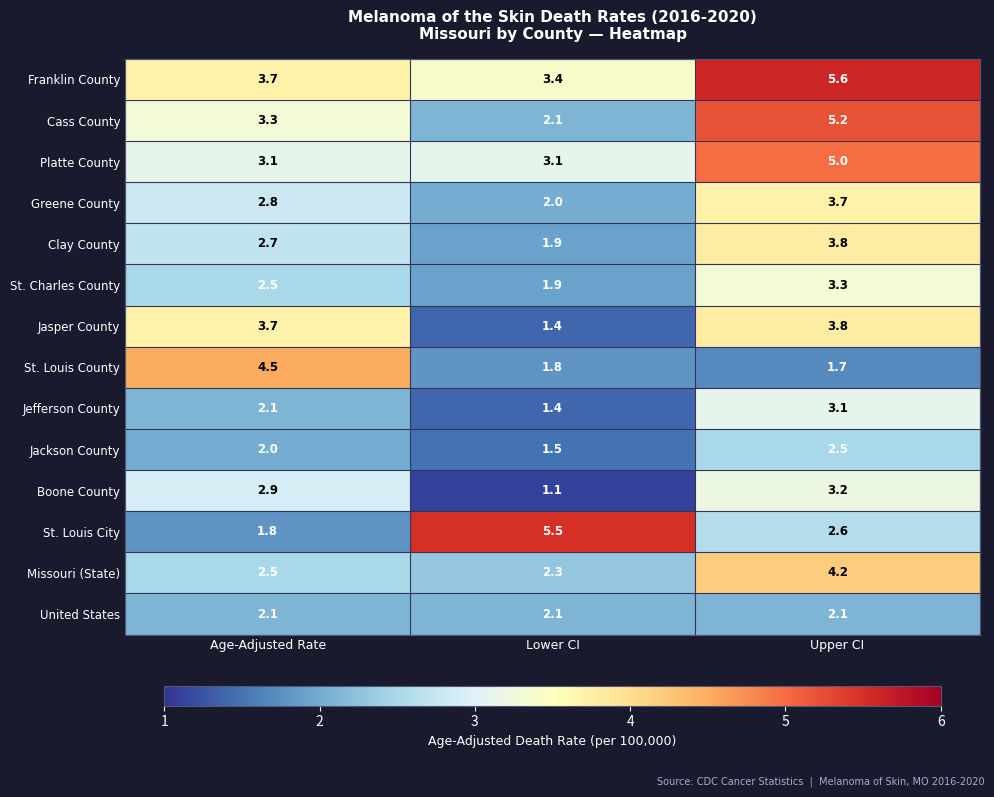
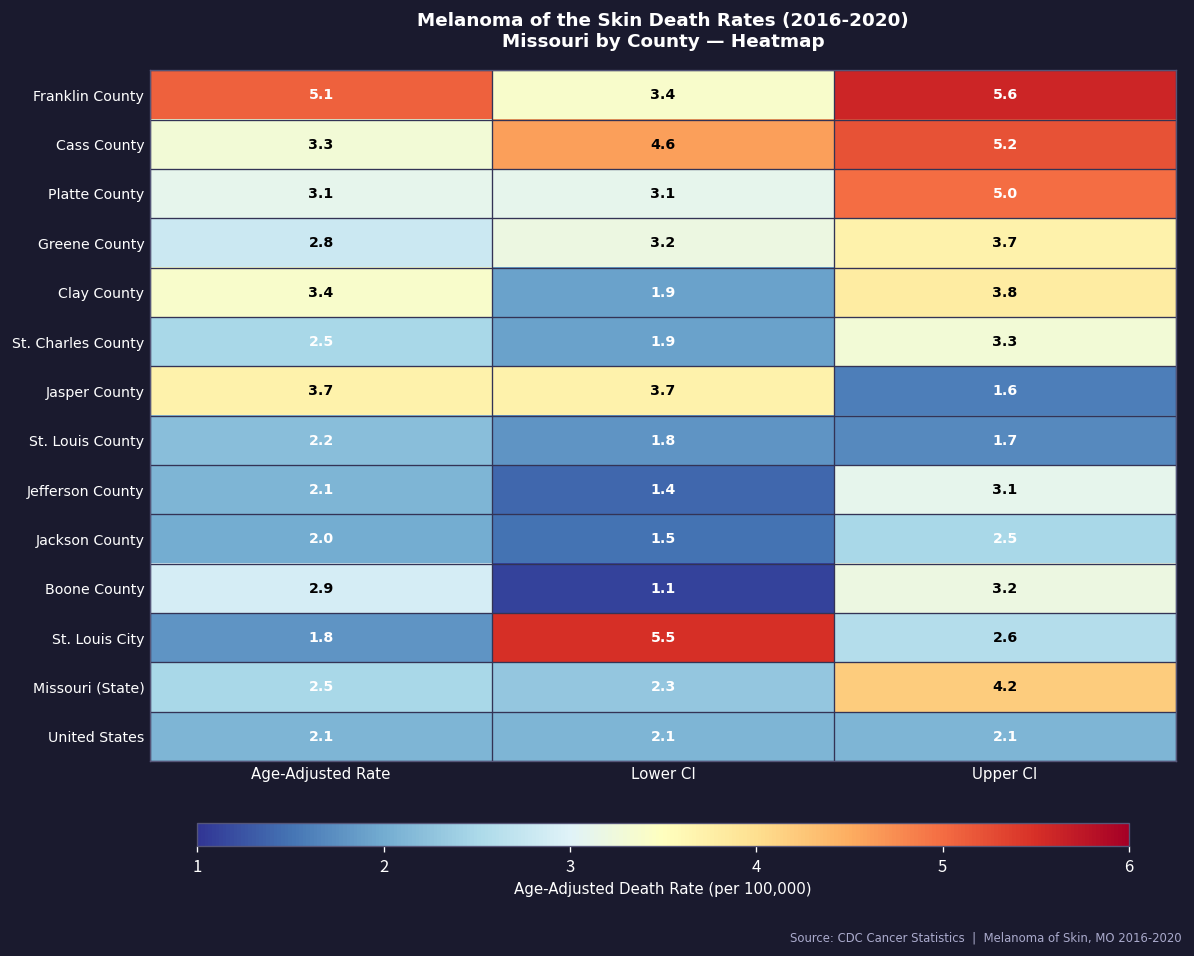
  {
    "Franklin County": {
-     "Age-Adjusted Rate": 3.7,
+     "Age-Adjusted Rate": 5.1,
      "Lower CI": 3.4,
      "Upper CI": 5.6
    },
    "Cass County": {
      "Age-Adjusted Rate": 3.3,
-     "Lower CI": 2.1,
+     "Lower CI": 4.6,
      "Upper CI": 5.2
    },
    "Platte County": {
      "Age-Adjusted Rate": 3.1,
      "Lower CI": 3.1,
      "Upper CI": 5.0
    },
    "Greene County": {
      "Age-Adjusted Rate": 2.8,
-     "Lower CI": 2.0,
+     "Lower CI": 3.2,
      "Upper CI": 3.7
    },
    "Clay County": {
-     "Age-Adjusted Rate": 2.7,
+     "Age-Adjusted Rate": 3.4,
      "Lower CI": 1.9,
      "Upper CI": 3.8
    },
    "St. Charles County": {
      "Age-Adjusted Rate": 2.5,
      "Lower CI": 1.9,
      "Upper CI": 3.3
    },
    "Jasper County": {
      "Age-Adjusted Rate": 3.7,
-     "Lower CI": 1.4,
-     "Upper CI": 3.8
+     "Lower CI": 3.7,
+     "Upper CI": 1.6
    },
    "St. Louis County": {
-     "Age-Adjusted Rate": 4.5,
+     "Age-Adjusted Rate": 2.2,
      "Lower CI": 1.8,
      "Upper CI": 1.7
    },
    "Jefferson County": {
      "Age-Adjusted Rate": 2.1,
      "Lower CI": 1.4,
      "Upper CI": 3.1
    },
    "Jackson County": {
      "Age-Adjusted Rate": 2.0,
      "Lower CI": 1.5,
      "Upper CI": 2.5
    },
    "Boone County": {
      "Age-Adjusted Rate": 2.9,
      "Lower CI": 1.1,
      "Upper CI": 3.2
    },
    "St. Louis City": {
      "Age-Adjusted Rate": 1.8,
      "Lower CI": 5.5,
      "Upper CI": 2.6
    },
    "Missouri (State)": {
      "Age-Adjusted Rate": 2.5,
      "Lower CI": 2.3,
      "Upper CI": 4.2
    },
    "United States": {
      "Age-Adjusted Rate": 2.1,
      "Lower CI": 2.1,
      "Upper CI": 2.1
    }
  }
